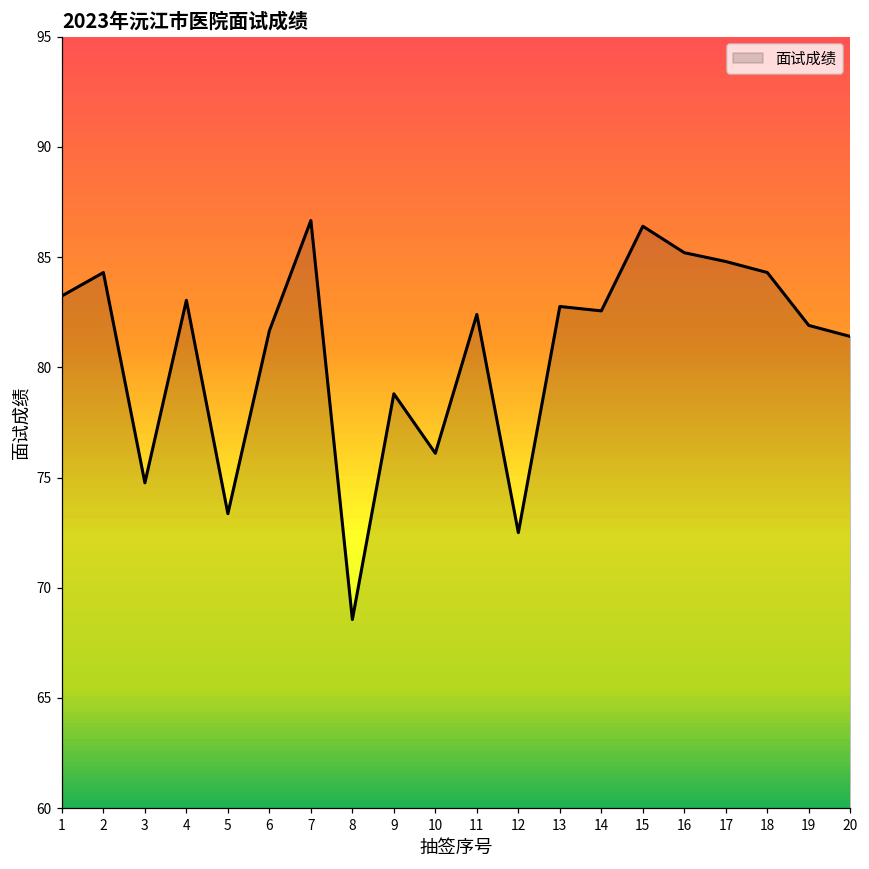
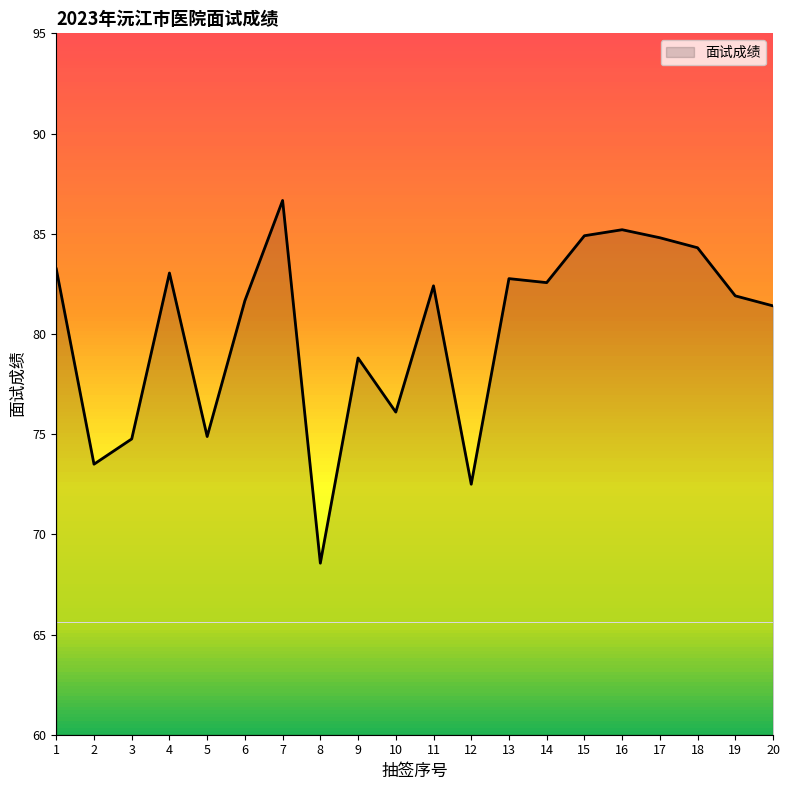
  {
    "1": 83.2,
-   "2": 84.3,
+   "2": 73.5,
    "3": 74.8,
    "4": 83.0,
-   "5": 73.4,
+   "5": 74.9,
    "6": 81.7,
    "7": 86.7,
    "8": 68.6,
    "9": 78.8,
    "10": 76.1,
    "11": 82.4,
    "12": 72.5,
    "13": 82.8,
    "14": 82.6,
-   "15": 86.4,
+   "15": 84.9,
    "16": 85.2,
    "17": 84.8,
    "18": 84.3,
    "19": 81.9,
    "20": 81.4
  }
